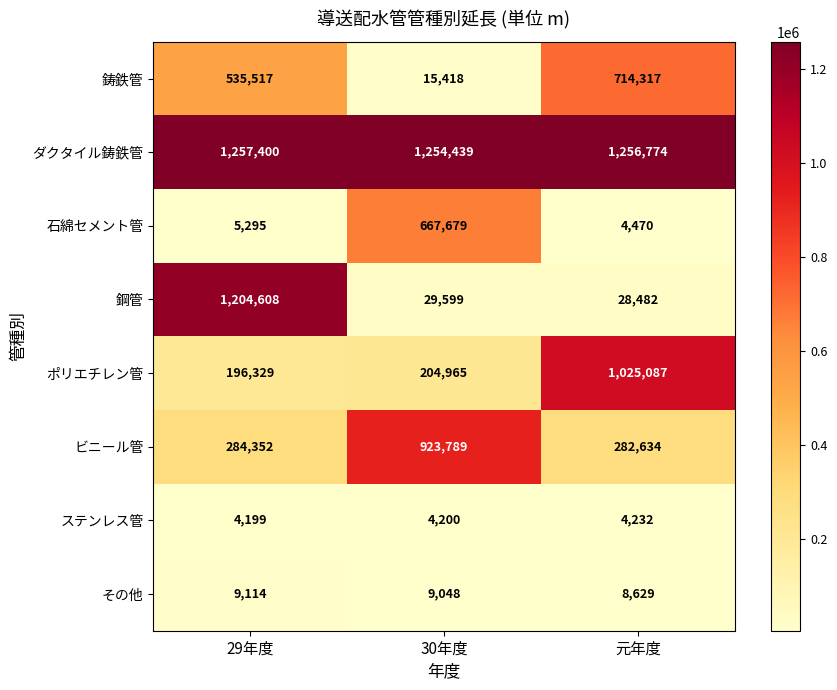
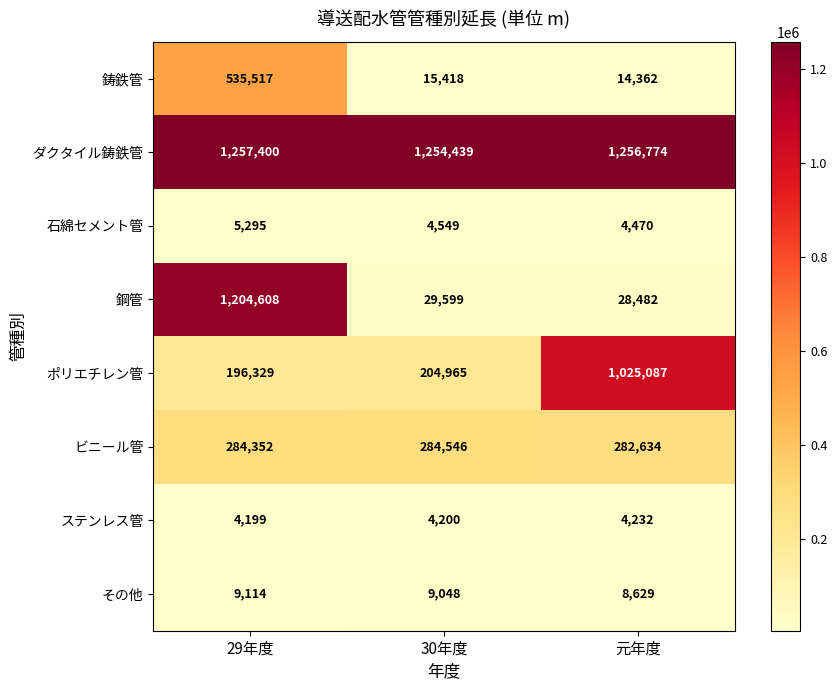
  {
    "鋳鉄管": {
      "29年度": "535,517",
      "30年度": "15,418",
-     "元年度": "714,317"
+     "元年度": "14,362"
    },
    "ダクタイル鋳鉄管": {
      "29年度": "1,257,400",
      "30年度": "1,254,439",
      "元年度": "1,256,774"
    },
    "石綿セメント管": {
      "29年度": "5,295",
-     "30年度": "667,679",
+     "30年度": "4,549",
      "元年度": "4,470"
    },
    "鋼管": {
      "29年度": "1,204,608",
      "30年度": "29,599",
      "元年度": "28,482"
    },
    "ポリエチレン管": {
      "29年度": "196,329",
      "30年度": "204,965",
      "元年度": "1,025,087"
    },
    "ビニール管": {
      "29年度": "284,352",
-     "30年度": "923,789",
+     "30年度": "284,546",
      "元年度": "282,634"
    },
    "ステンレス管": {
      "29年度": "4,199",
      "30年度": "4,200",
      "元年度": "4,232"
    },
    "その他": {
      "29年度": "9,114",
      "30年度": "9,048",
      "元年度": "8,629"
    }
  }
